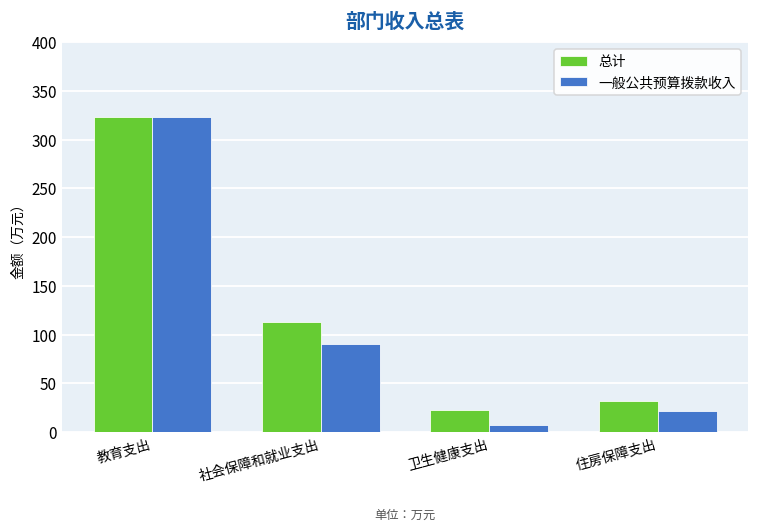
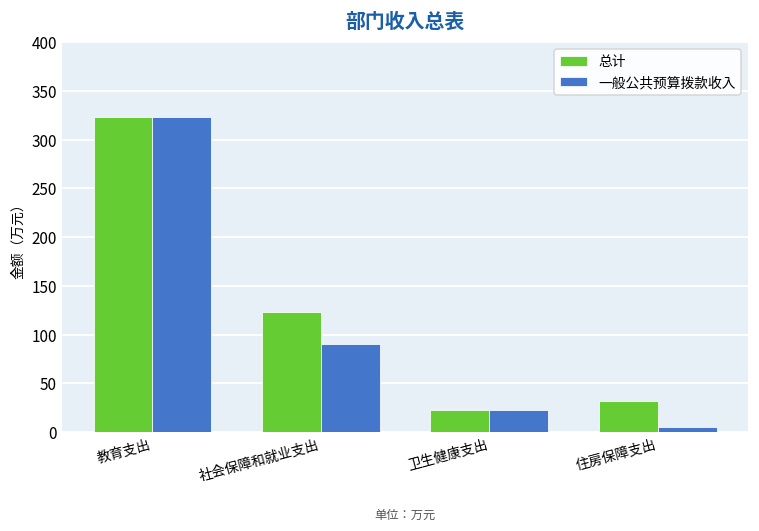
  {
    "总计": {
      "教育支出": 320,
-     "社会保障和就业支出": 110,
+     "社会保障和就业支出": 120,
      "卫生健康支出": 20,
      "住房保障支出": 30
    },
    "一般公共预算拨款收入": {
      "教育支出": 320,
      "社会保障和就业支出": 90,
-     "卫生健康支出": 10,
-     "住房保障支出": 20
+     "卫生健康支出": 20,
+     "住房保障支出": 10
    }
  }
